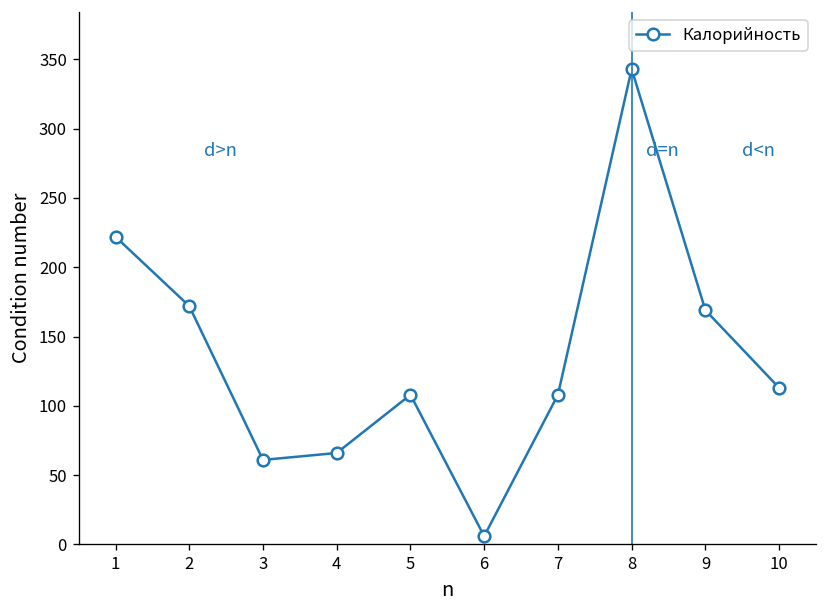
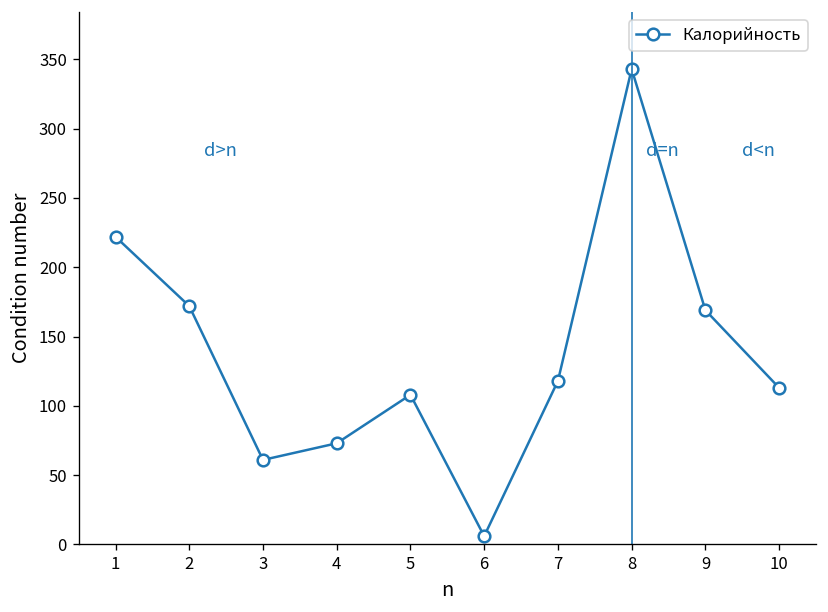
  {
    "1": 222,
    "2": 172,
    "3": 61,
-   "4": 66,
+   "4": 73,
    "5": 108,
    "6": 6,
-   "7": 108,
+   "7": 118,
    "8": 343,
    "9": 169,
    "10": 113
  }
